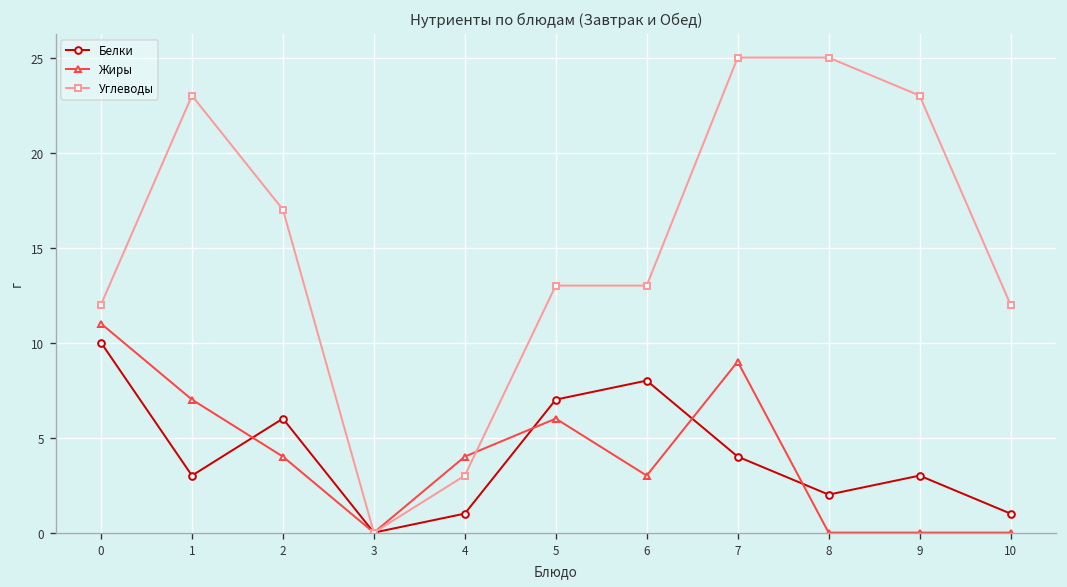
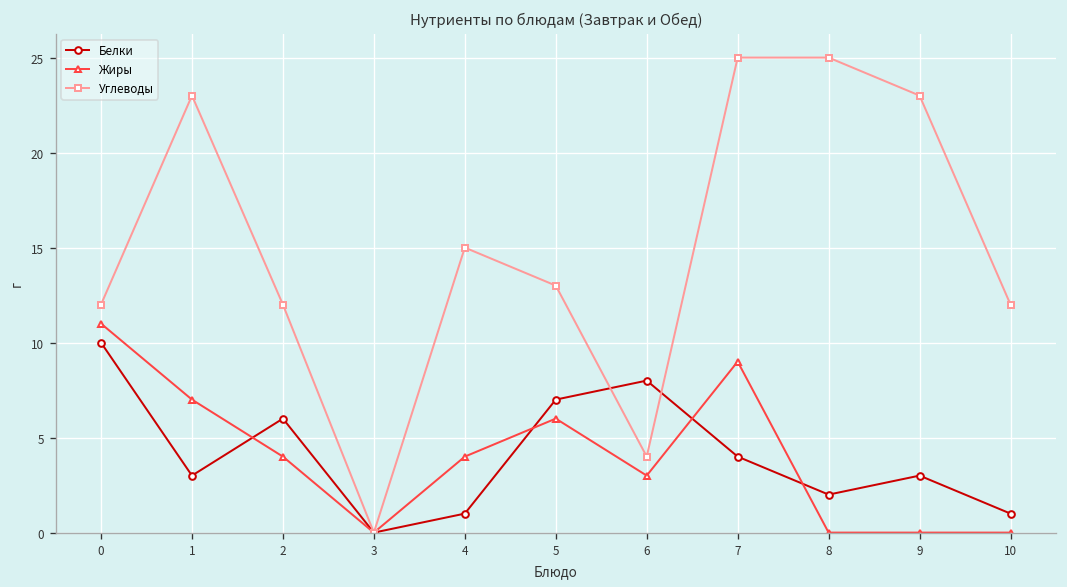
  {
    "Белки": {
      "0": 10,
      "1": 3,
      "2": 6,
      "4": 1,
      "5": 7,
      "6": 8,
      "7": 4,
      "8": 2,
      "9": 3,
      "10": 1
    },
    "Жиры": {
      "0": 11,
      "1": 7,
      "2": 4,
      "4": 4,
      "5": 6,
      "6": 3,
      "7": 9,
      "8": 0,
      "9": 0,
      "10": 0
    },
    "Углеводы": {
      "0": 12,
      "1": 23,
-     "2": 17,
-     "4": 3,
+     "2": 12,
+     "4": 15,
      "5": 13,
-     "6": 13,
+     "6": 4,
      "7": 25,
      "8": 25,
      "9": 23,
      "10": 12
    }
  }
